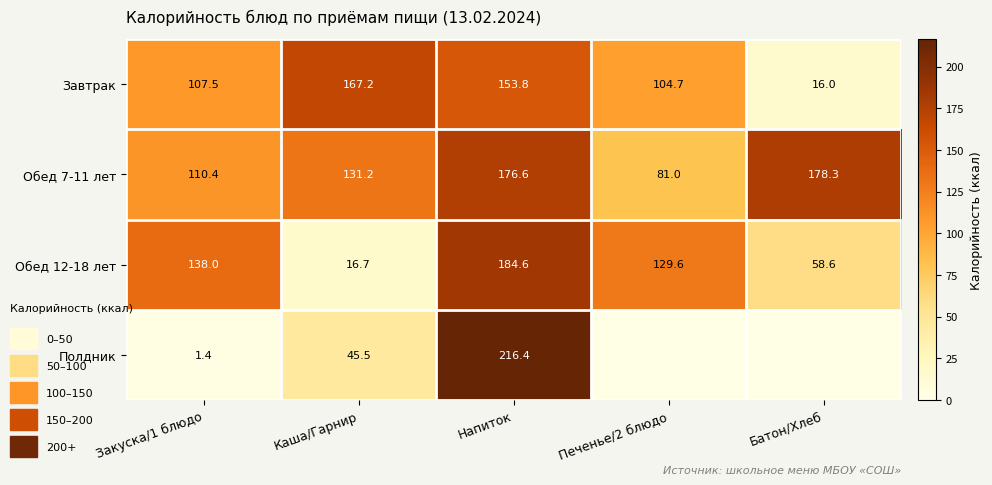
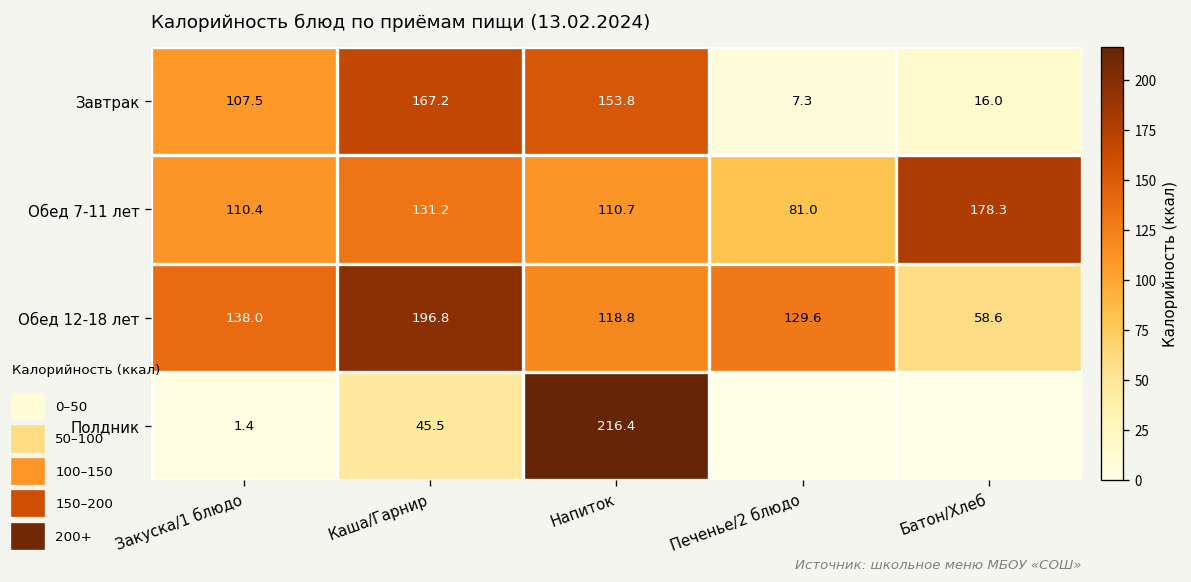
  {
    "Завтрак": {
      "Каша/Гарнир": 167.2,
      "Напиток": 153.8,
-     "Печенье/2 блюдо": 104.7,
+     "Печенье/2 блюдо": 7.3,
      "Батон/Хлеб": 16.0
    },
    "Обед 7-11 лет": {
      "Каша/Гарнир": 131.2,
-     "Напиток": 176.6,
+     "Напиток": 110.7,
      "Печенье/2 блюдо": 81.0,
      "Батон/Хлеб": 178.3
    },
    "Обед 12-18 лет": {
-     "Каша/Гарнир": 16.7,
-     "Напиток": 184.6,
+     "Каша/Гарнир": 196.8,
+     "Напиток": 118.8,
      "Печенье/2 блюдо": 129.6,
      "Батон/Хлеб": 58.6
    }
  }
